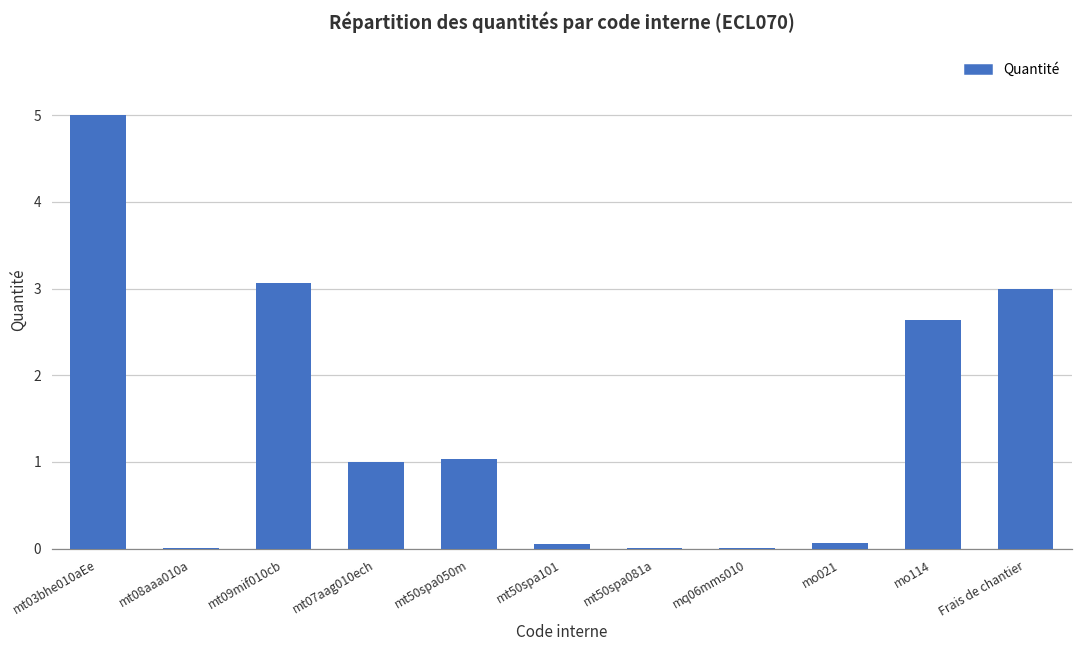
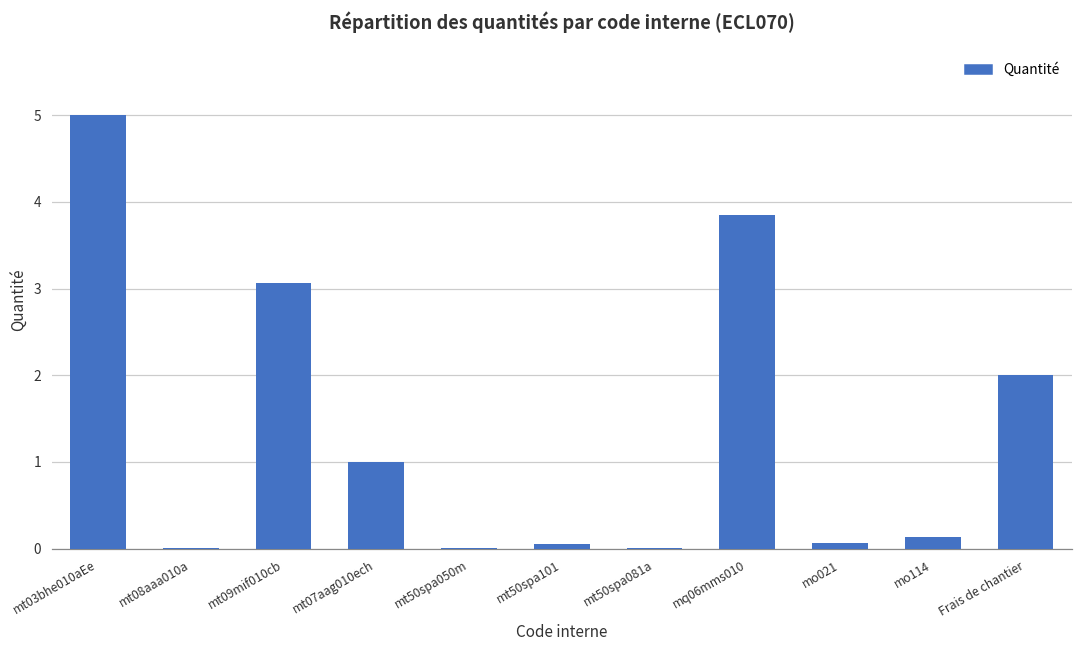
  {
    "mt03bhe010aEe": 5.0,
    "mt09mif010cb": 3.1,
    "mt07aag010ech": 1.0,
-   "mt50spa050m": 1.0,
+   "mt50spa050m": 0.0,
    "mt50spa101": 0.1,
-   "mq06mms010": 0.0,
+   "mq06mms010": 3.8,
    "mo021": 0.1,
-   "mo114": 2.6,
-   "Frais de chantier": 3
+   "mo114": 0.1,
+   "Frais de chantier": 2
  }
